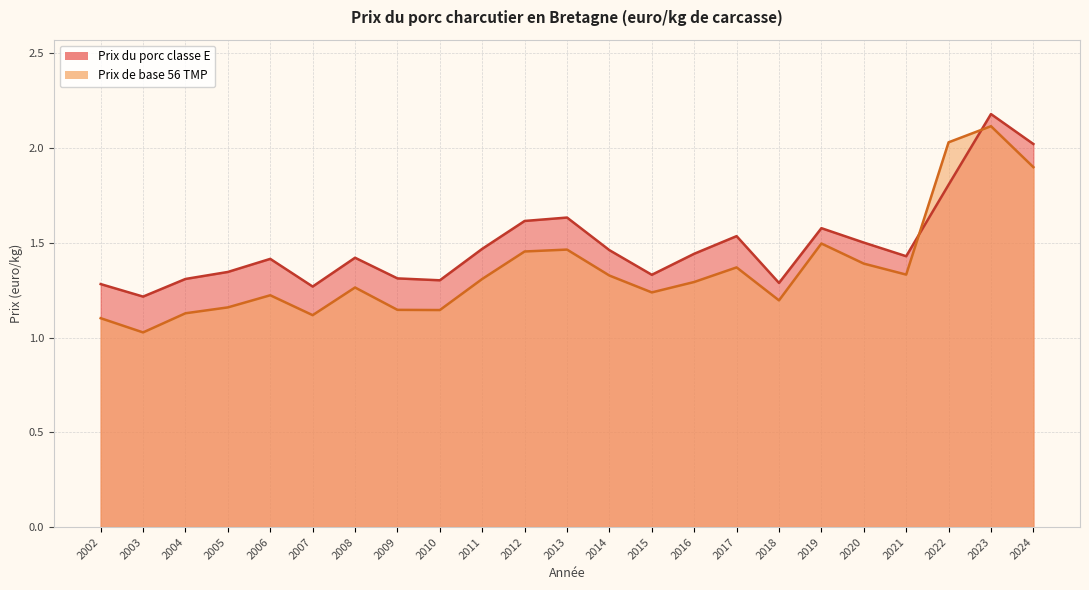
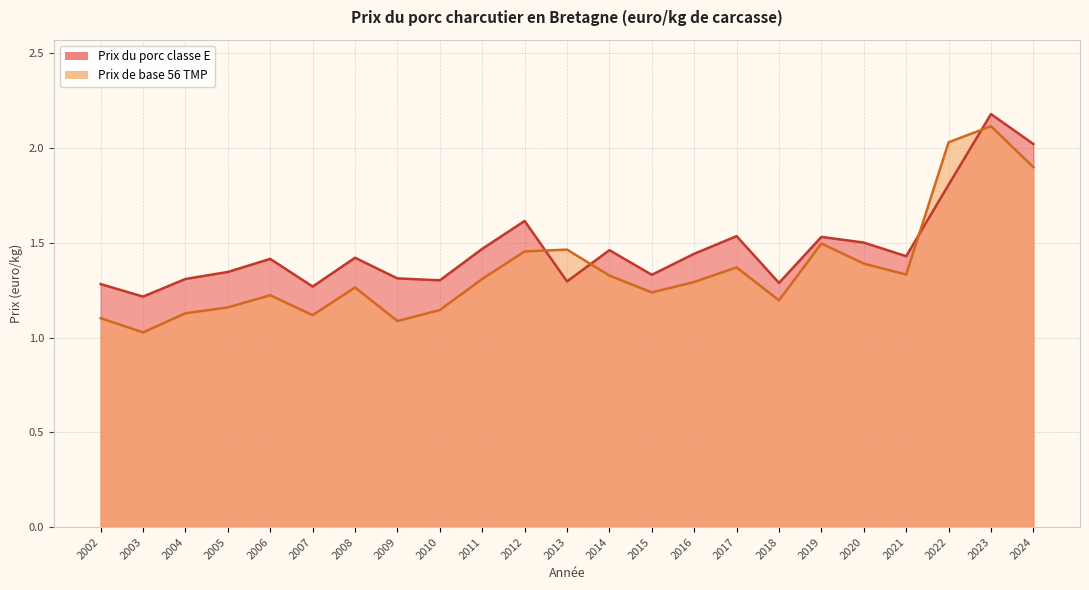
  {
    "Prix du porc classe E": {
      "2002": 1.28,
      "2003": 1.22,
      "2004": 1.31,
      "2005": 1.35,
      "2006": 1.42,
      "2007": 1.27,
      "2008": 1.42,
      "2009": 1.31,
      "2010": 1.30,
      "2011": 1.47,
      "2012": 1.62,
-     "2013": 1.63,
+     "2013": 1.30,
      "2014": 1.46,
      "2015": 1.33,
      "2016": 1.44,
      "2017": 1.54,
      "2018": 1.29,
-     "2019": 1.58,
+     "2019": 1.53,
      "2020": 1.50,
      "2021": 1.43,
      "2022": 1.81,
      "2023": 2.18,
      "2024": 2.02
    },
    "Prix de base 56 TMP": {
      "2002": 1.10,
      "2003": 1.03,
      "2004": 1.13,
      "2005": 1.16,
      "2006": 1.22,
      "2007": 1.12,
      "2008": 1.26,
-     "2009": 1.15,
+     "2009": 1.09,
      "2010": 1.15,
      "2011": 1.31,
      "2012": 1.45,
      "2013": 1.46,
      "2014": 1.33,
      "2015": 1.24,
      "2016": 1.29,
      "2017": 1.37,
      "2018": 1.20,
      "2019": 1.50,
      "2020": 1.39,
      "2021": 1.33,
      "2022": 2.03,
      "2023": 2.12,
      "2024": 1.90
    }
  }
